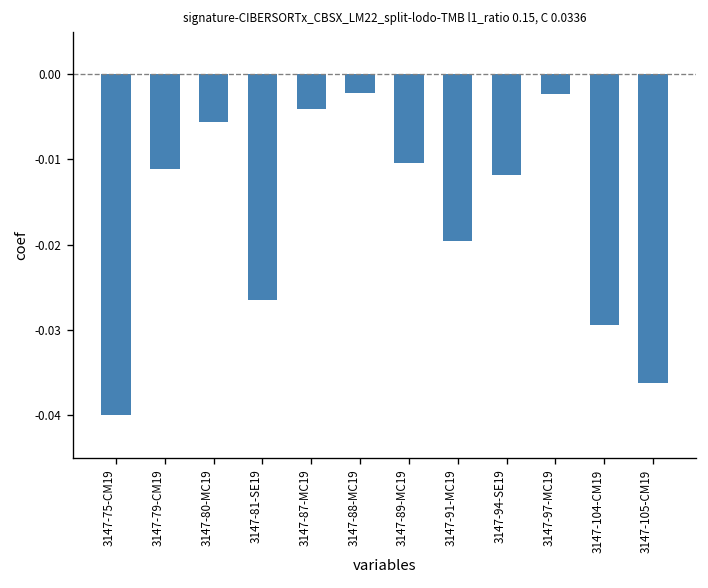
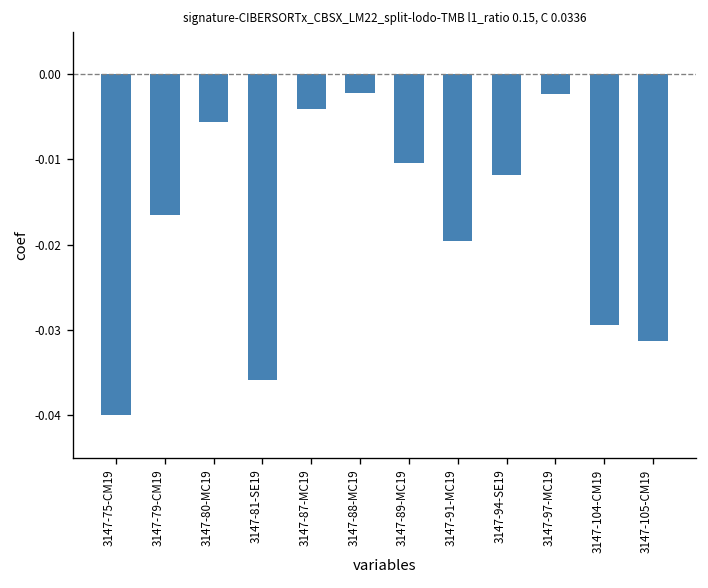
  {
    "3147-75-CM19": -0.040,
-   "3147-79-CM19": -0.011,
+   "3147-79-CM19": -0.017,
    "3147-80-MC19": -0.006,
-   "3147-81-SE19": -0.027,
+   "3147-81-SE19": -0.036,
    "3147-87-MC19": -0.004,
    "3147-88-MC19": -0.002,
    "3147-89-MC19": -0.010,
    "3147-91-MC19": -0.020,
    "3147-94-SE19": -0.012,
    "3147-97-MC19": -0.002,
    "3147-104-CM19": -0.029,
-   "3147-105-CM19": -0.036
+   "3147-105-CM19": -0.031
  }
